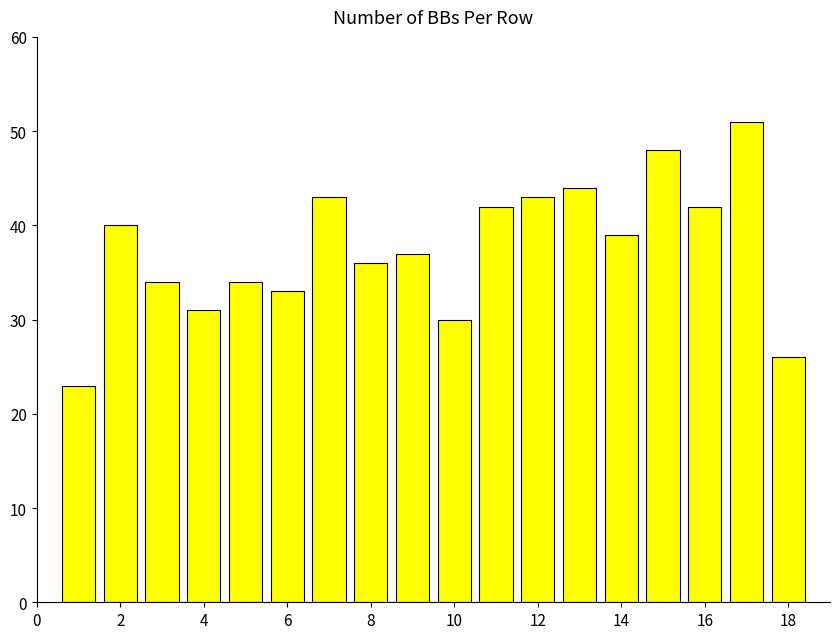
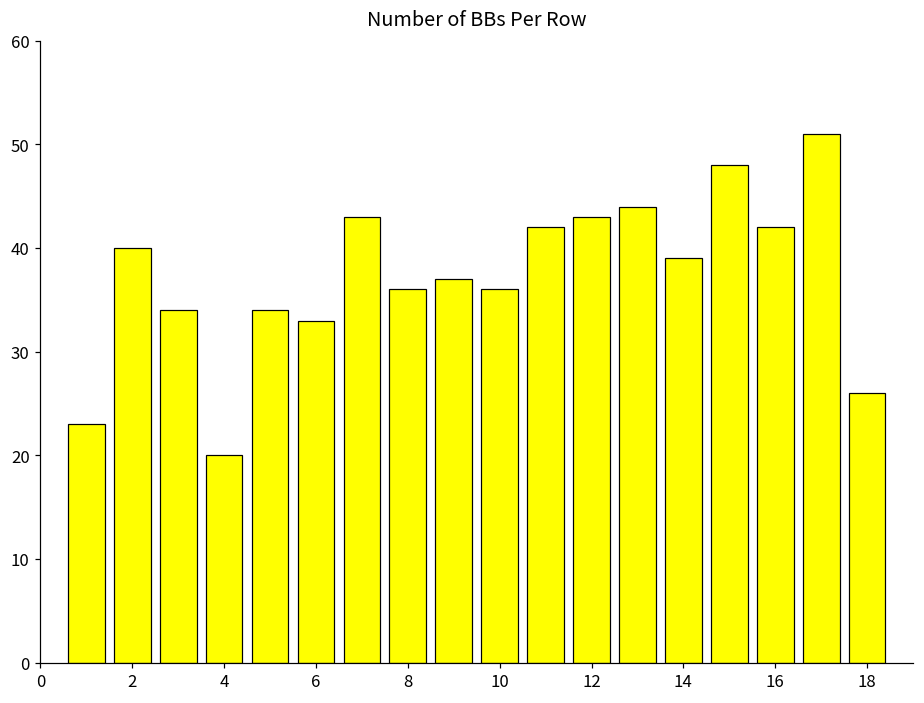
  {
    "2": 40,
-   "4": 31,
+   "4": 20,
    "6": 33,
    "8": 36,
-   "10": 30,
+   "10": 36,
    "12": 43,
    "14": 39,
    "16": 42,
    "18": 26
  }
